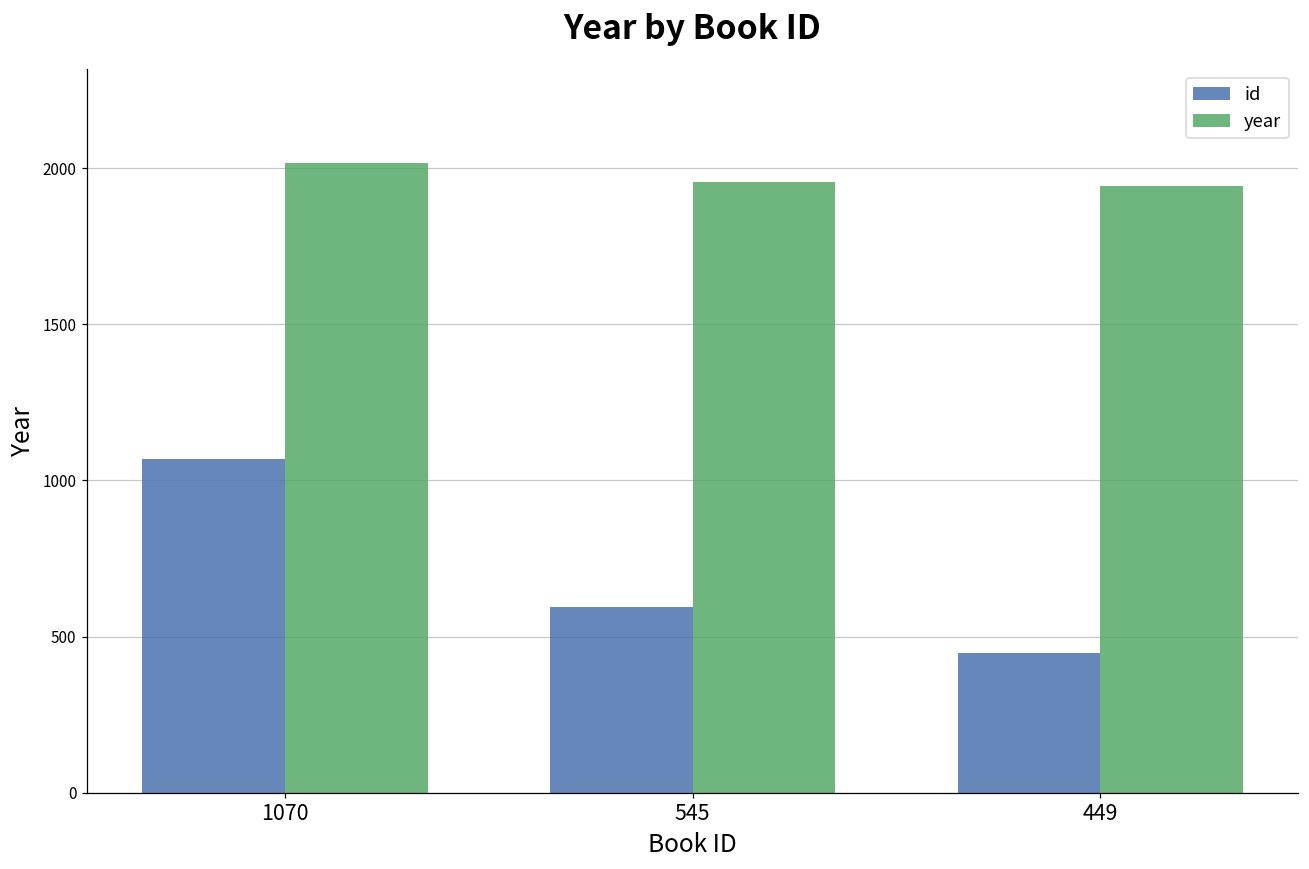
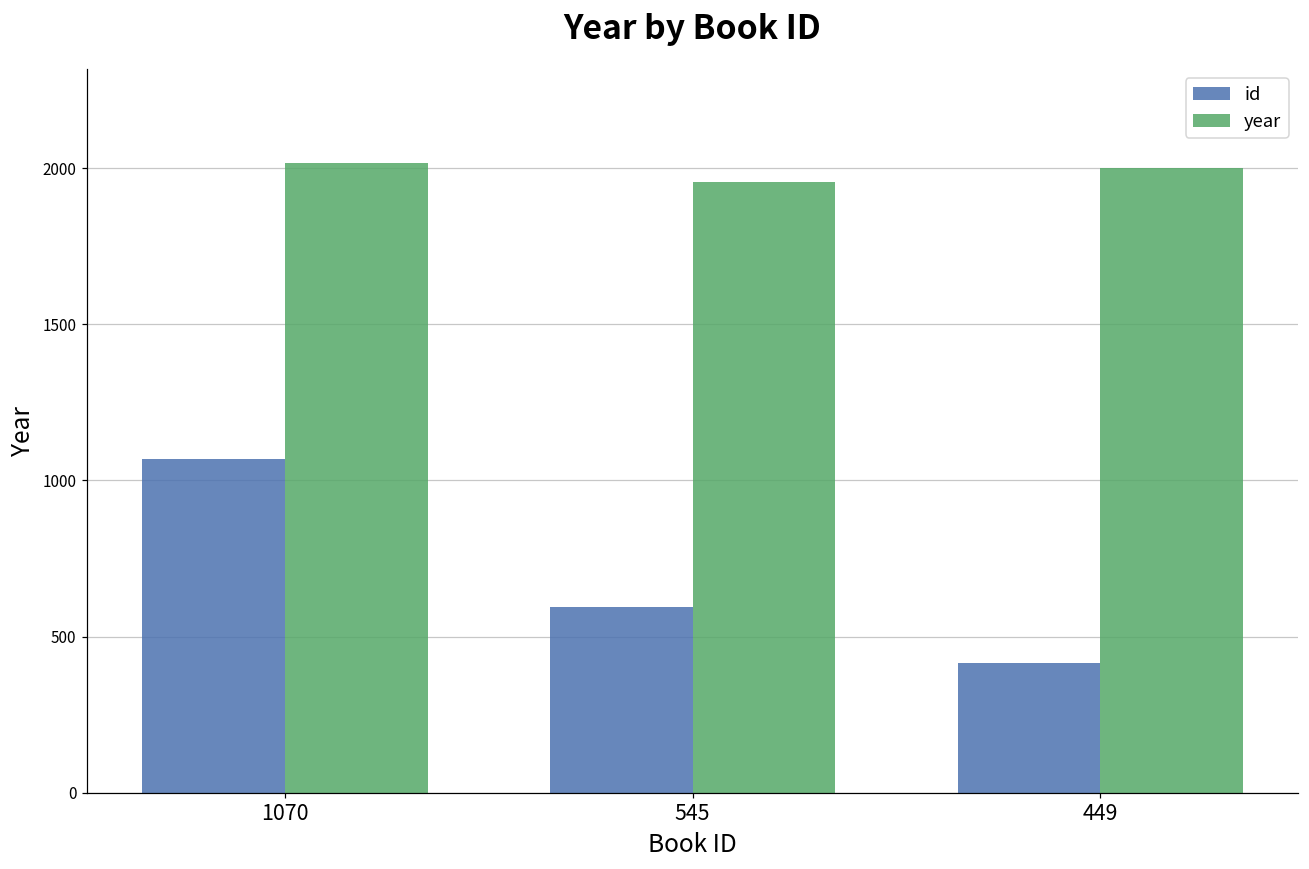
  {
    "id": {
      "1070": 1070,
      "545": 600,
-     "449": 450
+     "449": 410
    },
    "year": {
      "1070": 2020,
      "545": 1960,
-     "449": 1940
+     "449": 2000
    }
  }
